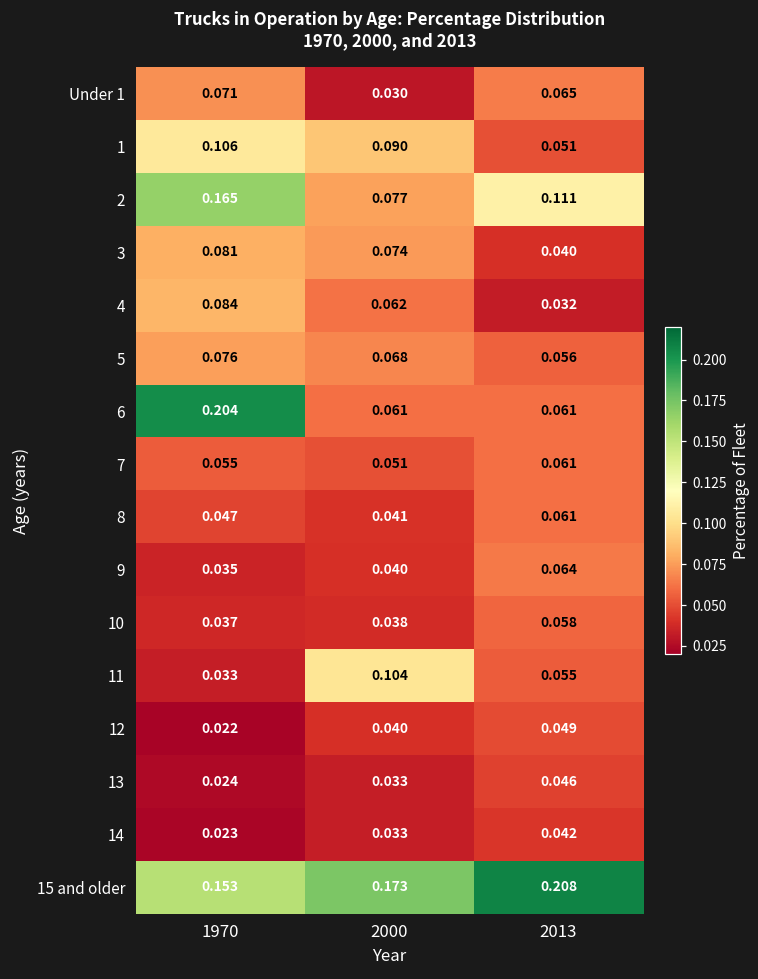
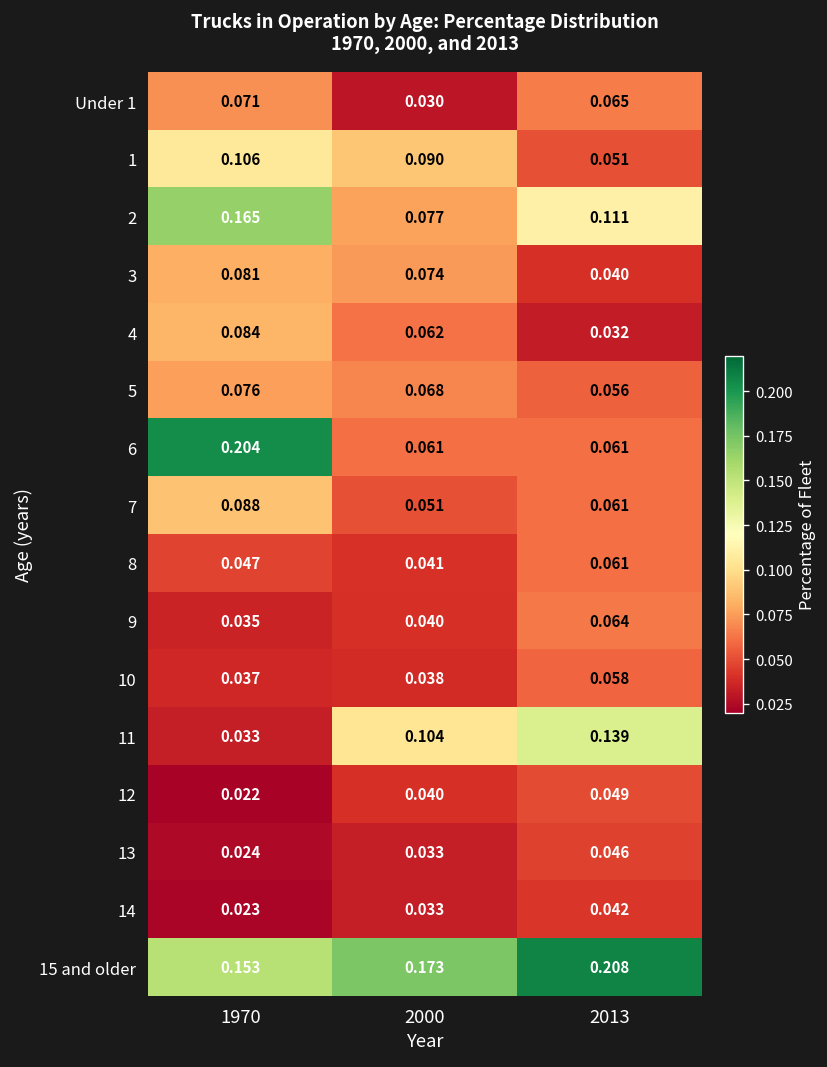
  {
    "Under 1": {
      "1970": 0.071,
      "2000": 0.030,
      "2013": 0.065
    },
    "1": {
      "1970": 0.106,
      "2000": 0.090,
      "2013": 0.051
    },
    "2": {
      "1970": 0.165,
      "2000": 0.077,
      "2013": 0.111
    },
    "3": {
      "1970": 0.081,
      "2000": 0.074,
      "2013": 0.040
    },
    "4": {
      "1970": 0.084,
      "2000": 0.062,
      "2013": 0.032
    },
    "5": {
      "1970": 0.076,
      "2000": 0.068,
      "2013": 0.056
    },
    "6": {
      "1970": 0.204,
      "2000": 0.061,
      "2013": 0.061
    },
    "7": {
-     "1970": 0.055,
+     "1970": 0.088,
      "2000": 0.051,
      "2013": 0.061
    },
    "8": {
      "1970": 0.047,
      "2000": 0.041,
      "2013": 0.061
    },
    "9": {
      "1970": 0.035,
      "2000": 0.040,
      "2013": 0.064
    },
    "10": {
      "1970": 0.037,
      "2000": 0.038,
      "2013": 0.058
    },
    "11": {
      "1970": 0.033,
      "2000": 0.104,
-     "2013": 0.055
+     "2013": 0.139
    },
    "12": {
      "1970": 0.022,
      "2000": 0.040,
      "2013": 0.049
    },
    "13": {
      "1970": 0.024,
      "2000": 0.033,
      "2013": 0.046
    },
    "14": {
      "1970": 0.023,
      "2000": 0.033,
      "2013": 0.042
    },
    "15 and older": {
      "1970": 0.153,
      "2000": 0.173,
      "2013": 0.208
    }
  }
